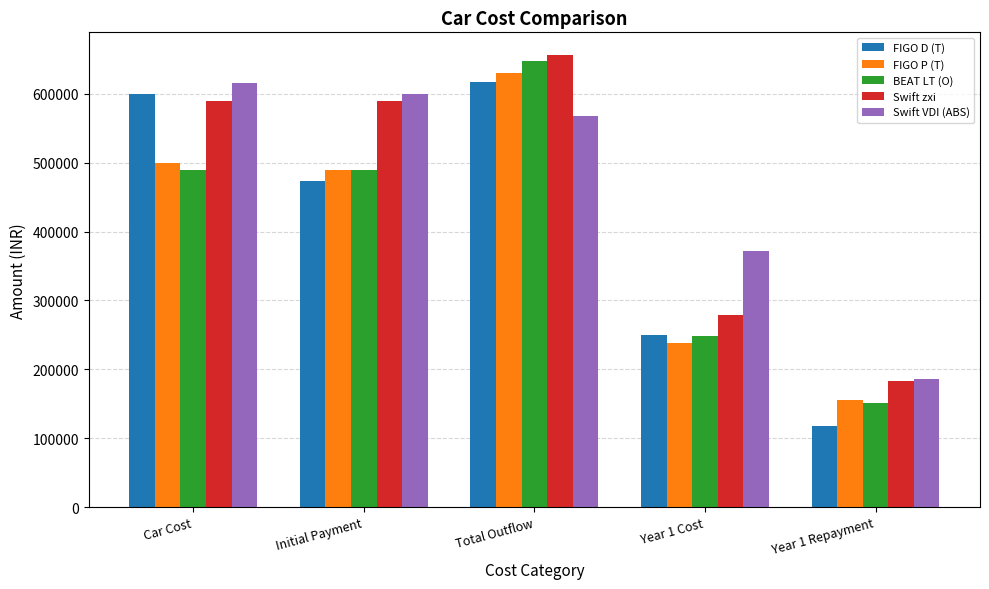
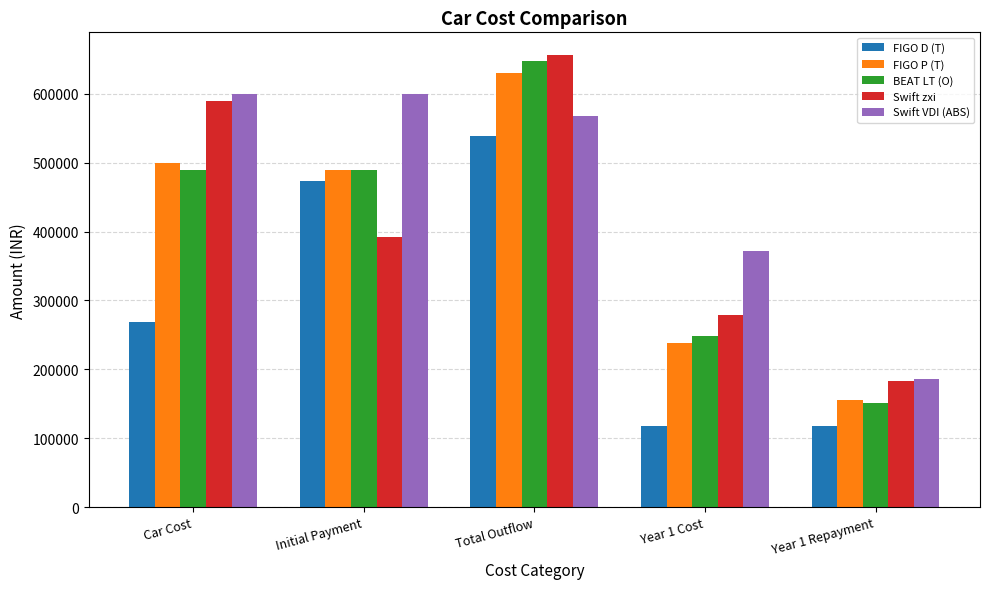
  {
    "FIGO D (T)": {
-     "Car Cost": 600000,
+     "Car Cost": 270000,
      "Initial Payment": 470000,
-     "Total Outflow": 620000,
-     "Year 1 Cost": 250000,
+     "Total Outflow": 540000,
+     "Year 1 Cost": 120000,
      "Year 1 Repayment": 120000
    },
    "FIGO P (T)": {
      "Car Cost": 500000,
      "Initial Payment": 490000,
      "Total Outflow": 630000,
      "Year 1 Cost": 240000,
      "Year 1 Repayment": 150000
    },
    "BEAT LT (O)": {
      "Car Cost": 490000,
      "Initial Payment": 490000,
      "Total Outflow": 650000,
      "Year 1 Cost": 250000,
      "Year 1 Repayment": 150000
    },
    "Swift zxi": {
      "Car Cost": 590000,
-     "Initial Payment": 590000,
+     "Initial Payment": 390000,
      "Total Outflow": 660000,
      "Year 1 Cost": 280000,
      "Year 1 Repayment": 180000
    },
    "Swift VDI (ABS)": {
-     "Car Cost": 620000,
+     "Car Cost": 600000,
      "Initial Payment": 600000,
      "Total Outflow": 570000,
      "Year 1 Cost": 370000,
      "Year 1 Repayment": 190000
    }
  }
